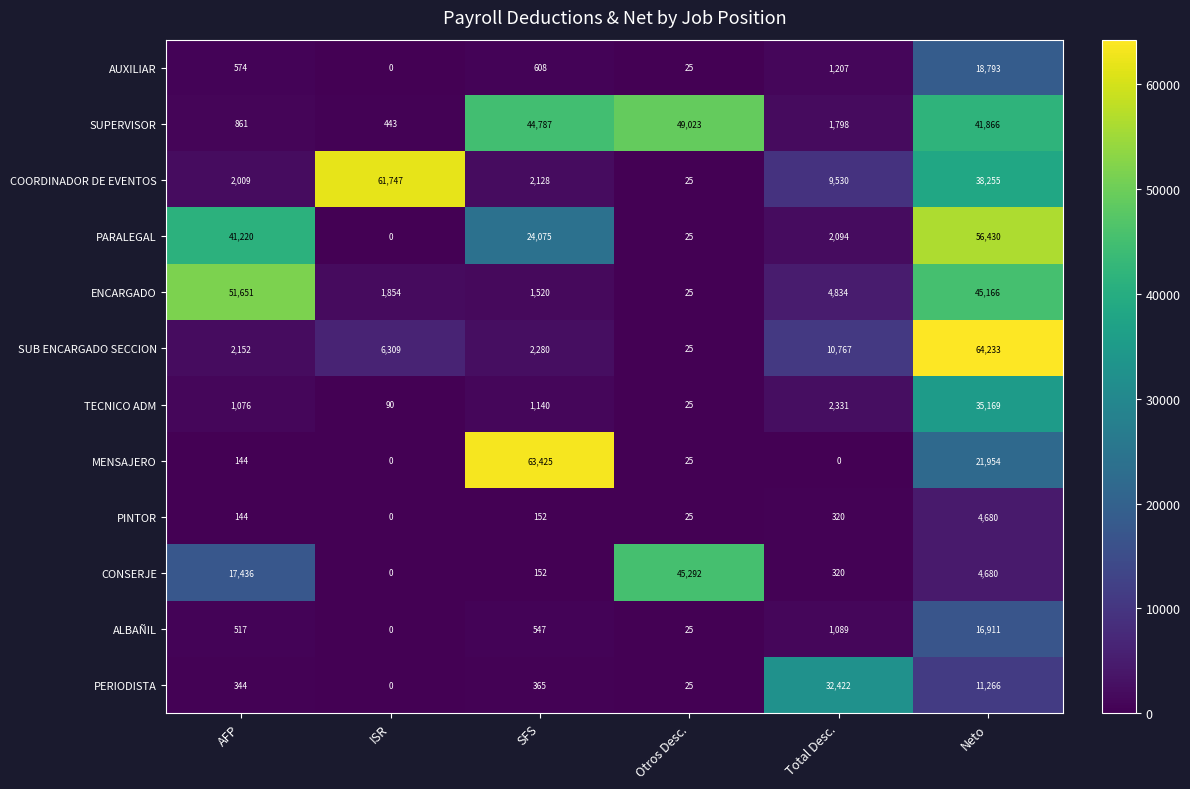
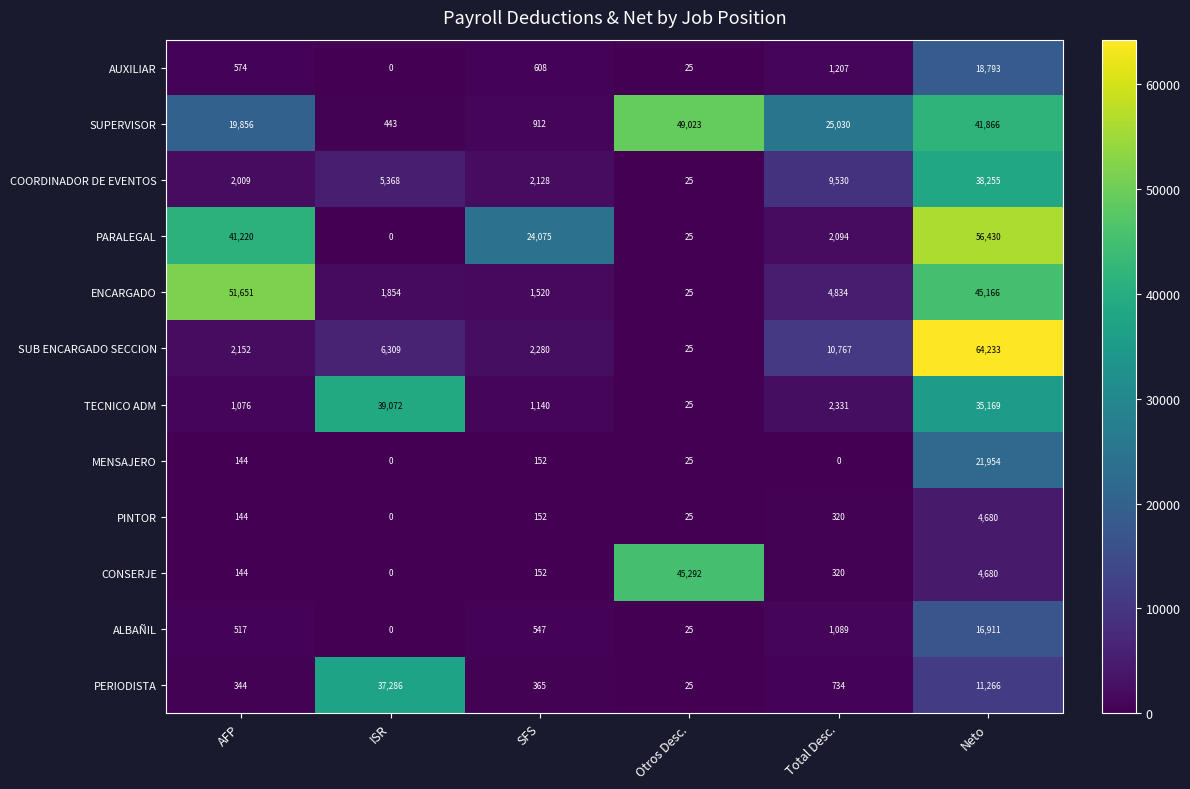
  {
    "AUXILIAR": {
      "AFP": "574",
      "ISR": "0",
      "SFS": "608",
      "Otros Desc.": "25",
      "Total Desc.": "1,207",
      "Neto": "18,793"
    },
    "SUPERVISOR": {
-     "AFP": "861",
+     "AFP": "19,856",
      "ISR": "443",
-     "SFS": "44,787",
+     "SFS": "912",
      "Otros Desc.": "49,023",
-     "Total Desc.": "1,798",
+     "Total Desc.": "25,030",
      "Neto": "41,866"
    },
    "COORDINADOR DE EVENTOS": {
      "AFP": "2,009",
-     "ISR": "61,747",
+     "ISR": "5,368",
      "SFS": "2,128",
      "Otros Desc.": "25",
      "Total Desc.": "9,530",
      "Neto": "38,255"
    },
    "PARALEGAL": {
      "AFP": "41,220",
      "ISR": "0",
      "SFS": "24,075",
      "Otros Desc.": "25",
      "Total Desc.": "2,094",
      "Neto": "56,430"
    },
    "ENCARGADO": {
      "AFP": "51,651",
      "ISR": "1,854",
      "SFS": "1,520",
      "Otros Desc.": "25",
      "Total Desc.": "4,834",
      "Neto": "45,166"
    },
    "SUB ENCARGADO SECCION": {
      "AFP": "2,152",
      "ISR": "6,309",
      "SFS": "2,280",
      "Otros Desc.": "25",
      "Total Desc.": "10,767",
      "Neto": "64,233"
    },
    "TECNICO ADM": {
      "AFP": "1,076",
-     "ISR": "90",
+     "ISR": "39,072",
      "SFS": "1,140",
      "Otros Desc.": "25",
      "Total Desc.": "2,331",
      "Neto": "35,169"
    },
    "MENSAJERO": {
      "AFP": "144",
      "ISR": "0",
-     "SFS": "63,425",
+     "SFS": "152",
      "Otros Desc.": "25",
      "Total Desc.": "0",
      "Neto": "21,954"
    },
    "PINTOR": {
      "AFP": "144",
      "ISR": "0",
      "SFS": "152",
      "Otros Desc.": "25",
      "Total Desc.": "320",
      "Neto": "4,680"
    },
    "CONSERJE": {
-     "AFP": "17,436",
+     "AFP": "144",
      "ISR": "0",
      "SFS": "152",
      "Otros Desc.": "45,292",
      "Total Desc.": "320",
      "Neto": "4,680"
    },
    "ALBAÑIL": {
      "AFP": "517",
      "ISR": "0",
      "SFS": "547",
      "Otros Desc.": "25",
      "Total Desc.": "1,089",
      "Neto": "16,911"
    },
    "PERIODISTA": {
      "AFP": "344",
-     "ISR": "0",
+     "ISR": "37,286",
      "SFS": "365",
      "Otros Desc.": "25",
-     "Total Desc.": "32,422",
+     "Total Desc.": "734",
      "Neto": "11,266"
    }
  }
